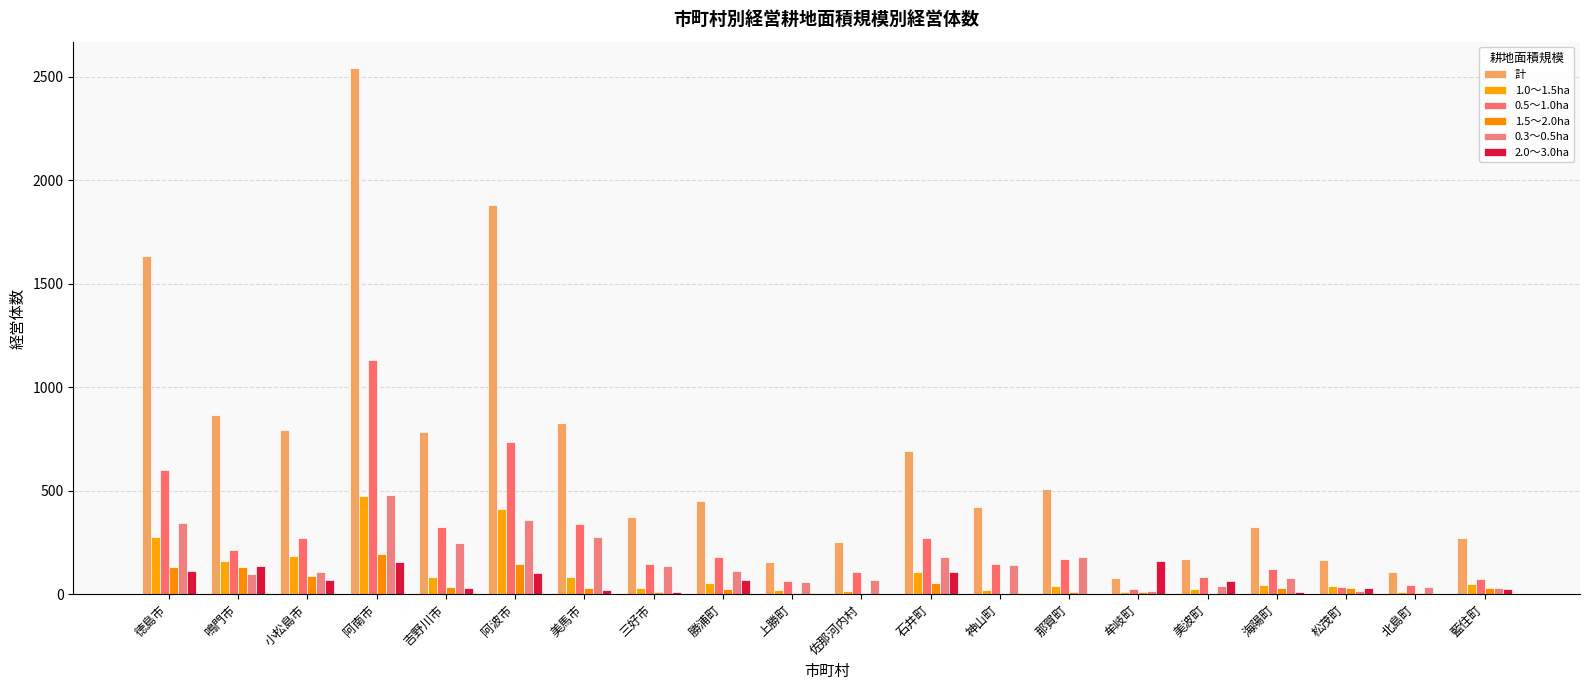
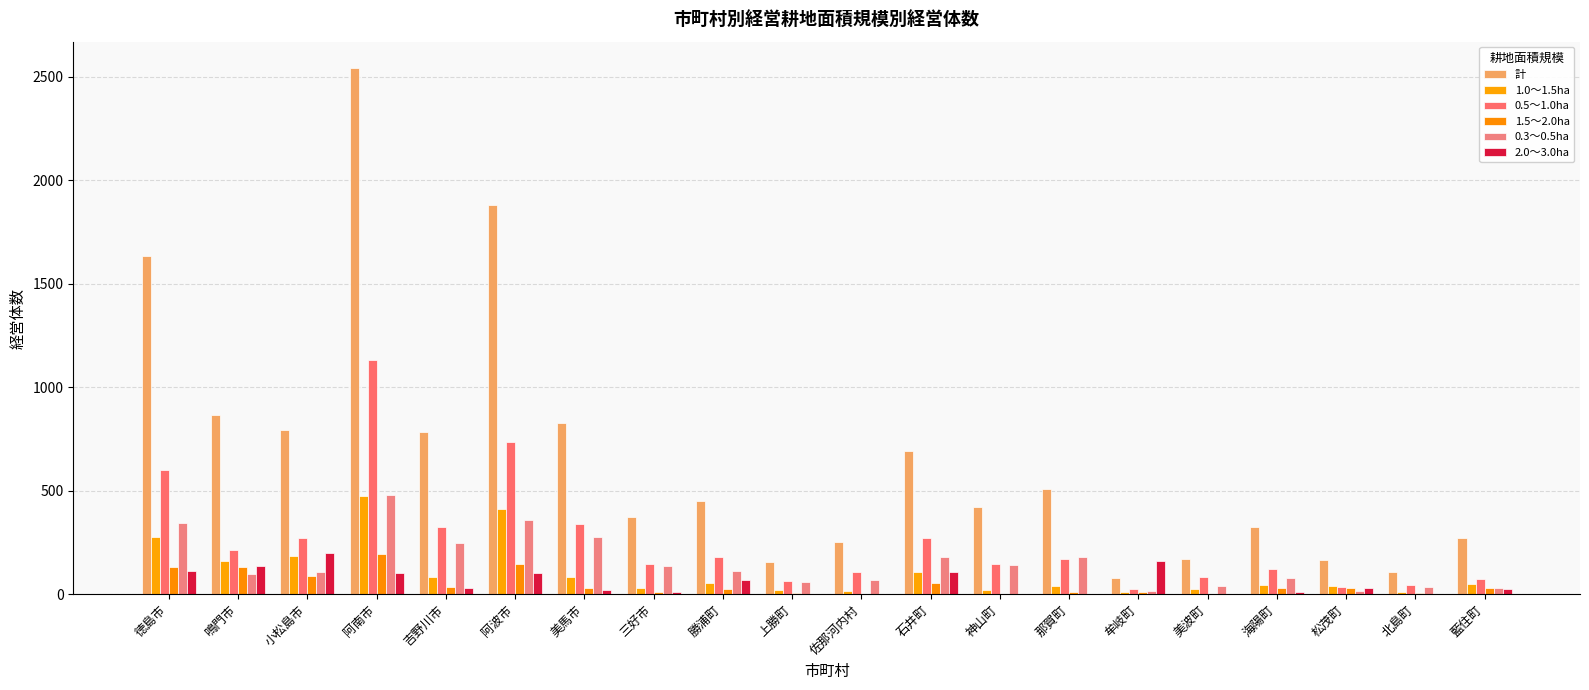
  {
    "2.0～3.0ha": {
      "徳島市": 110,
      "鳴門市": 140,
-     "小松島市": 70,
-     "阿南市": 160,
+     "小松島市": 200,
+     "阿南市": 110,
      "吉野川市": 30,
      "阿波市": 110,
      "美馬市": 20,
      "勝浦町": 70,
      "石井町": 110,
      "神山町": 0,
      "牟岐町": 160,
-     "美波町": 70,
+     "美波町": 0,
      "松茂町": 30,
      "藍住町": 30
    }
  }
